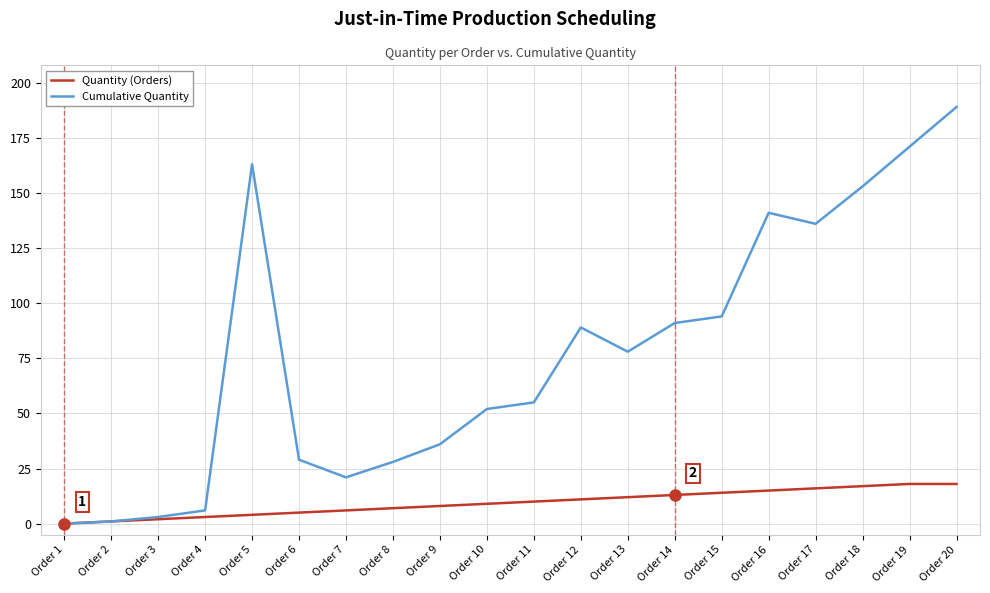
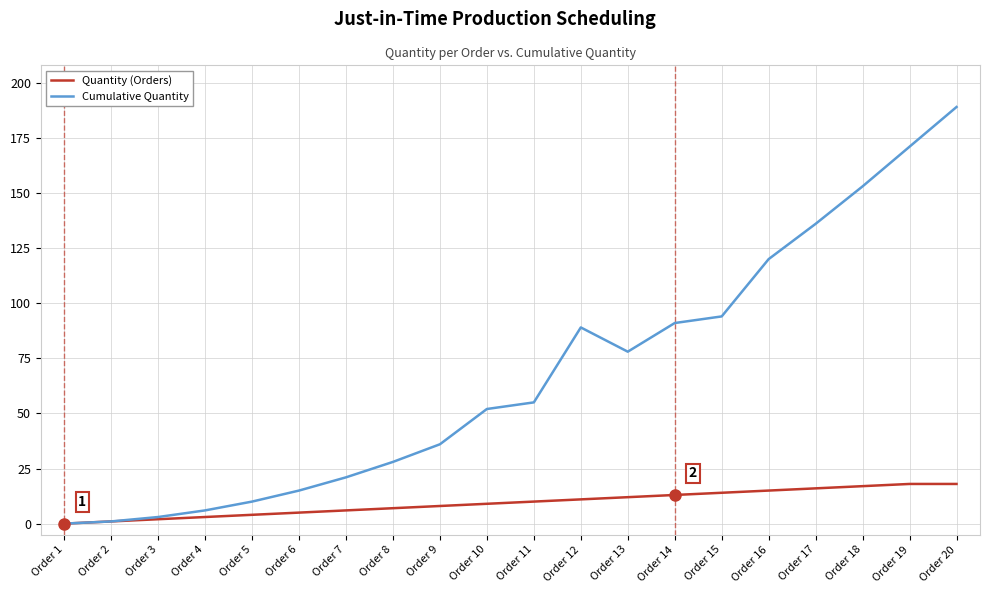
  {
    "Cumulative Quantity": {
      "Order 4": 6,
-     "Order 5": 163,
-     "Order 6": 29,
+     "Order 5": 10,
+     "Order 6": 15,
      "Order 7": 21,
      "Order 8": 28,
      "Order 9": 36,
      "Order 10": 52,
      "Order 11": 55,
      "Order 12": 89,
      "Order 13": 78,
      "Order 14": 91,
      "Order 15": 94,
-     "Order 16": 141,
+     "Order 16": 120,
      "Order 17": 136,
      "Order 18": 153,
      "Order 19": 171,
      "Order 20": 189
    }
  }
